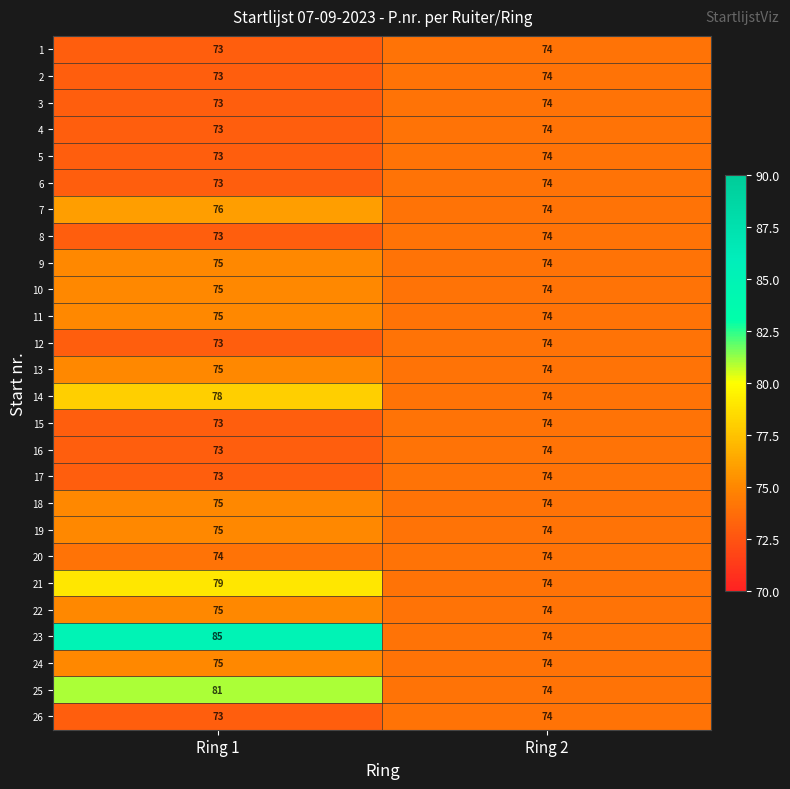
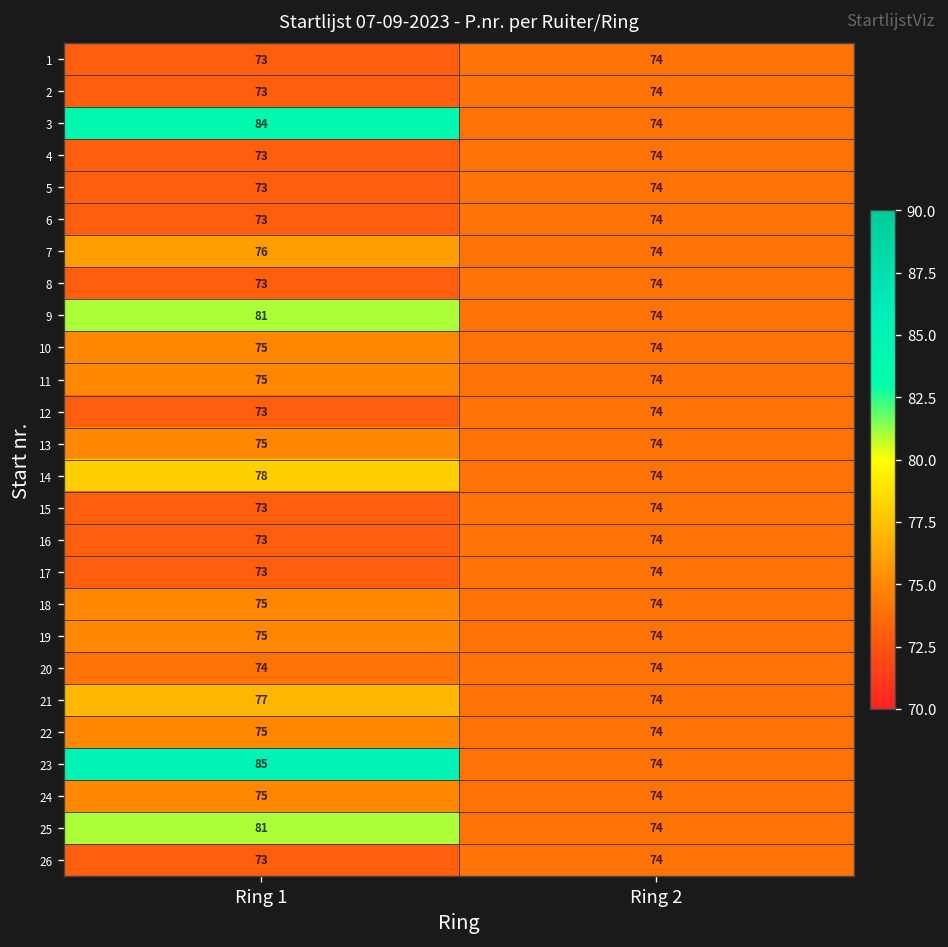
  {
    "1": {
      "Ring 1": 73,
      "Ring 2": 74
    },
    "2": {
      "Ring 1": 73,
      "Ring 2": 74
    },
    "3": {
-     "Ring 1": 73,
+     "Ring 1": 84,
      "Ring 2": 74
    },
    "4": {
      "Ring 1": 73,
      "Ring 2": 74
    },
    "5": {
      "Ring 1": 73,
      "Ring 2": 74
    },
    "6": {
      "Ring 1": 73,
      "Ring 2": 74
    },
    "7": {
      "Ring 1": 76,
      "Ring 2": 74
    },
    "8": {
      "Ring 1": 73,
      "Ring 2": 74
    },
    "9": {
-     "Ring 1": 75,
+     "Ring 1": 81,
      "Ring 2": 74
    },
    "10": {
      "Ring 1": 75,
      "Ring 2": 74
    },
    "11": {
      "Ring 1": 75,
      "Ring 2": 74
    },
    "12": {
      "Ring 1": 73,
      "Ring 2": 74
    },
    "13": {
      "Ring 1": 75,
      "Ring 2": 74
    },
    "14": {
      "Ring 1": 78,
      "Ring 2": 74
    },
    "15": {
      "Ring 1": 73,
      "Ring 2": 74
    },
    "16": {
      "Ring 1": 73,
      "Ring 2": 74
    },
    "17": {
      "Ring 1": 73,
      "Ring 2": 74
    },
    "18": {
      "Ring 1": 75,
      "Ring 2": 74
    },
    "19": {
      "Ring 1": 75,
      "Ring 2": 74
    },
    "20": {
      "Ring 1": 74,
      "Ring 2": 74
    },
    "21": {
-     "Ring 1": 79,
+     "Ring 1": 77,
      "Ring 2": 74
    },
    "22": {
      "Ring 1": 75,
      "Ring 2": 74
    },
    "23": {
      "Ring 1": 85,
      "Ring 2": 74
    },
    "24": {
      "Ring 1": 75,
      "Ring 2": 74
    },
    "25": {
      "Ring 1": 81,
      "Ring 2": 74
    },
    "26": {
      "Ring 1": 73,
      "Ring 2": 74
    }
  }
